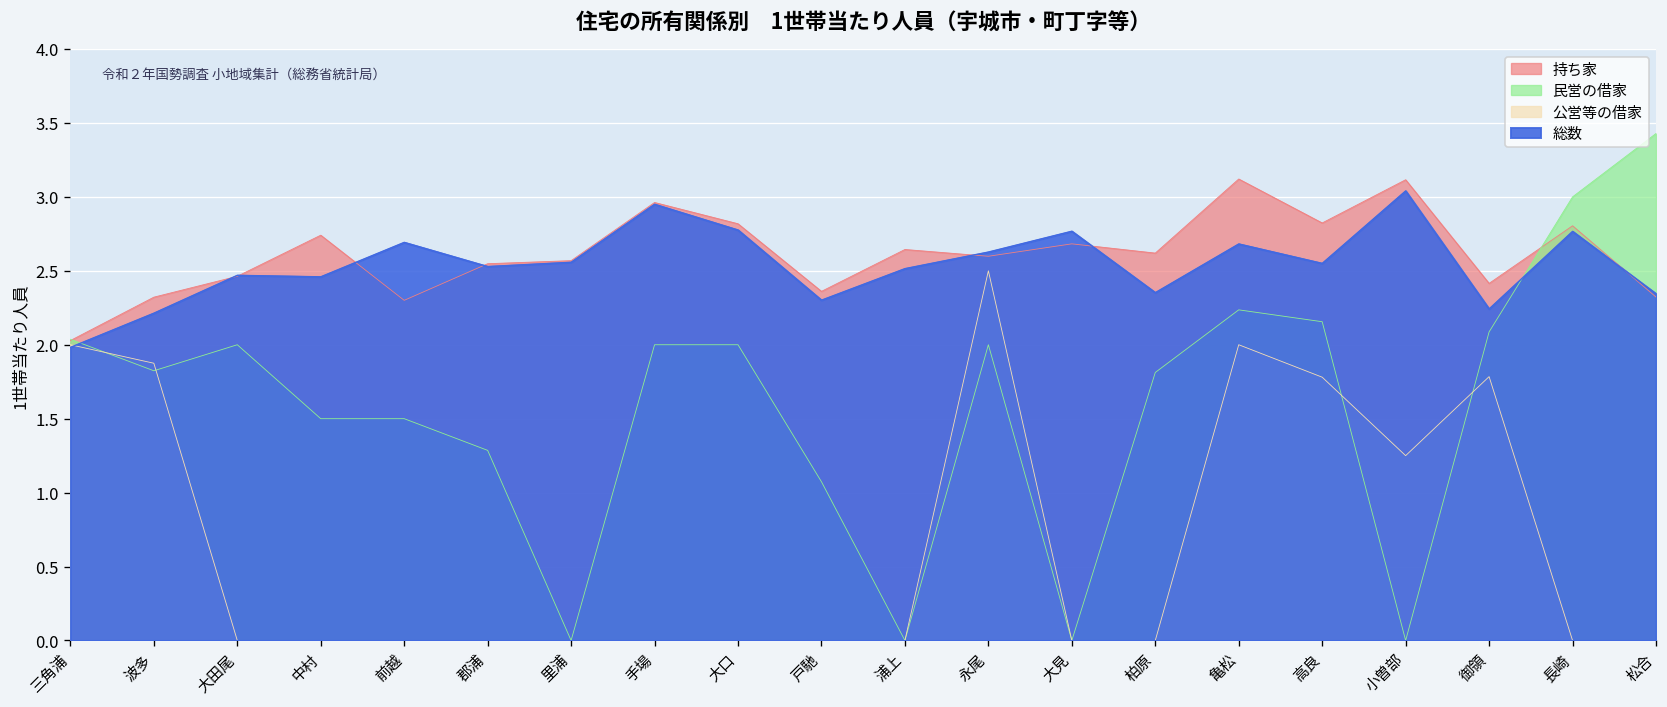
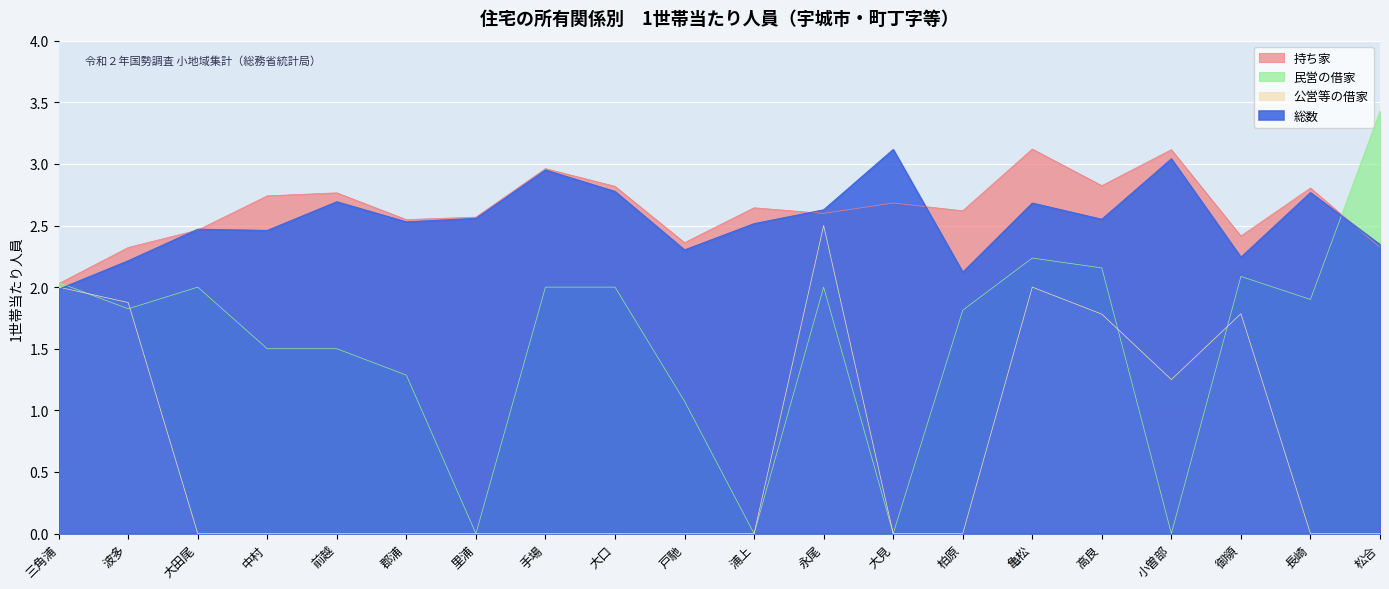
  {
    "持ち家": {
      "波多": 2.32,
      "中村": 2.74,
-     "前越": 2.30,
+     "前越": 2.77,
      "大口": 2.82,
      "戸馳": 2.36,
      "浦上": 2.64,
      "永尾": 2.60,
      "大見": 2.68,
      "柏原": 2.62,
      "亀松": 3.12,
      "高良": 2.82,
      "小曽部": 3.12,
      "御領": 2.41,
      "長崎": 2.80,
      "松合": 2.32
    },
    "民営の借家": {
      "波多": 1.82,
      "大田尾": 2.0,
      "中村": 1.5,
      "前越": 1.5,
      "郡浦": 1.3,
      "手場": 2.0,
      "大口": 2.0,
      "戸馳": 1.07,
      "永尾": 2.0,
      "柏原": 1.8,
      "亀松": 2.24,
      "高良": 2.16,
      "小曽部": 0.0,
      "御領": 2.1,
-     "長崎": 3.0,
+     "長崎": 1.9,
      "松合": 3.43
    },
    "公営等の借家": {
      "波多": 1.88,
      "大田尾": 0.00,
      "中村": 0.00,
      "前越": 0.00,
      "郡浦": 0.00,
      "手場": 0.00,
      "大口": 0.00,
      "戸馳": 0.00,
      "永尾": 2.50,
      "柏原": 0.00,
      "亀松": 2.00,
      "高良": 1.78,
      "小曽部": 1.25,
      "御領": 1.78,
      "長崎": 0.00,
      "松合": 0.00
    },
    "総数": {
      "波多": 2.21,
      "中村": 2.46,
      "前越": 2.69,
      "大口": 2.78,
      "戸馳": 2.30,
      "浦上": 2.51,
      "永尾": 2.63,
-     "大見": 2.77,
-     "柏原": 2.35,
+     "大見": 3.12,
+     "柏原": 2.12,
      "亀松": 2.68,
      "高良": 2.55,
      "小曽部": 3.04,
      "御領": 2.24,
      "長崎": 2.77,
      "松合": 2.34
    }
  }
